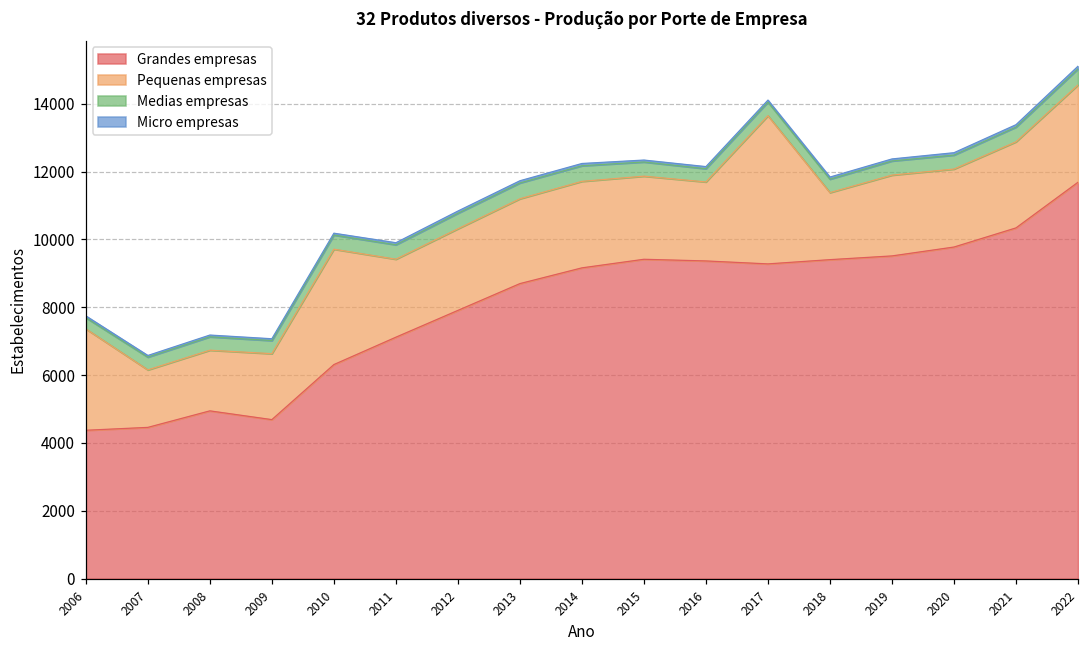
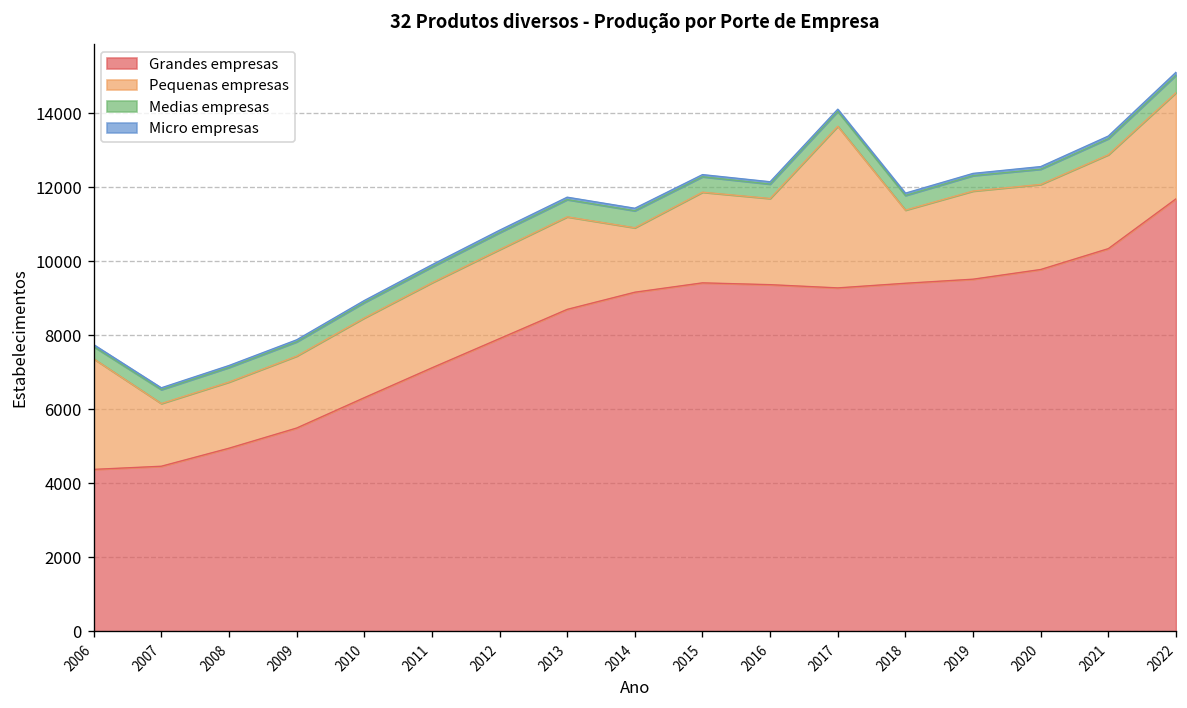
  {
    "Grandes empresas": {
      "2006": 4400,
      "2007": 4500,
      "2008": 4900,
-     "2009": 4700,
+     "2009": 5500,
      "2010": 6300,
      "2011": 7100,
      "2012": 7900,
      "2013": 8700,
      "2014": 9200,
      "2015": 9400,
      "2016": 9400,
      "2017": 9300,
      "2018": 9400,
      "2019": 9500,
      "2020": 9800,
      "2021": 10300,
      "2022": 11700
    },
    "Pequenas empresas": {
      "2006": 3000,
      "2007": 1700,
      "2008": 1800,
      "2009": 1900,
-     "2010": 3400,
+     "2010": 2200,
      "2011": 2300,
      "2012": 2400,
      "2013": 2500,
-     "2014": 2600,
+     "2014": 1700,
      "2015": 2500,
      "2016": 2300,
      "2017": 4400,
      "2018": 2000,
      "2019": 2400,
      "2020": 2300,
      "2021": 2500,
      "2022": 2900
    }
  }
